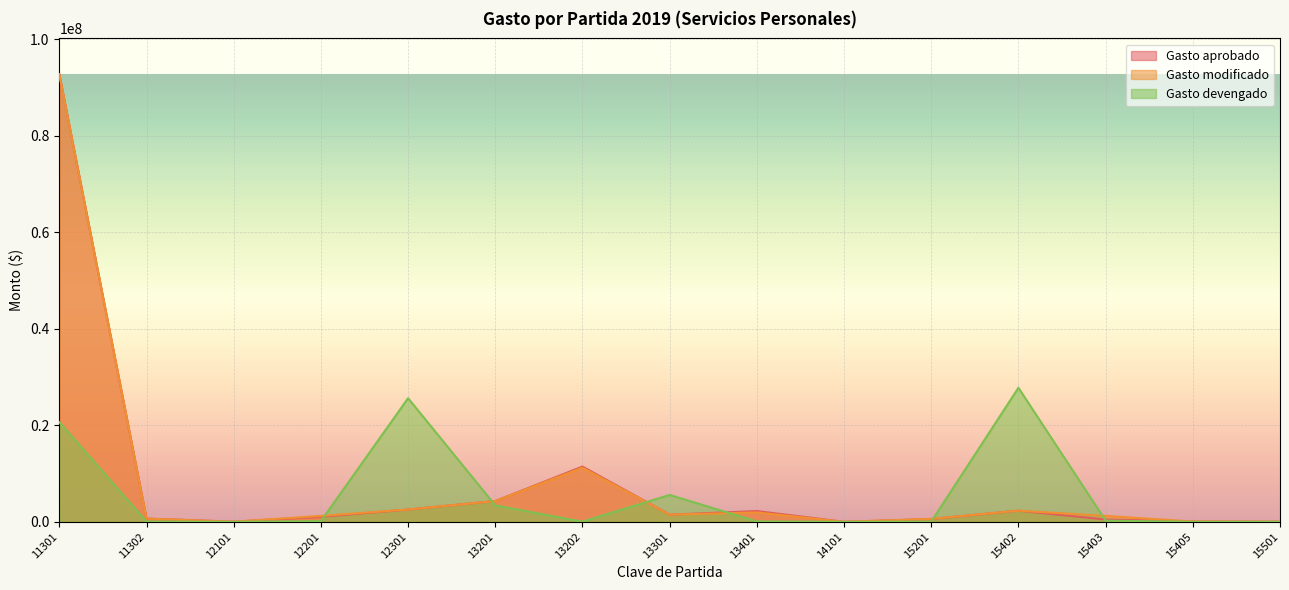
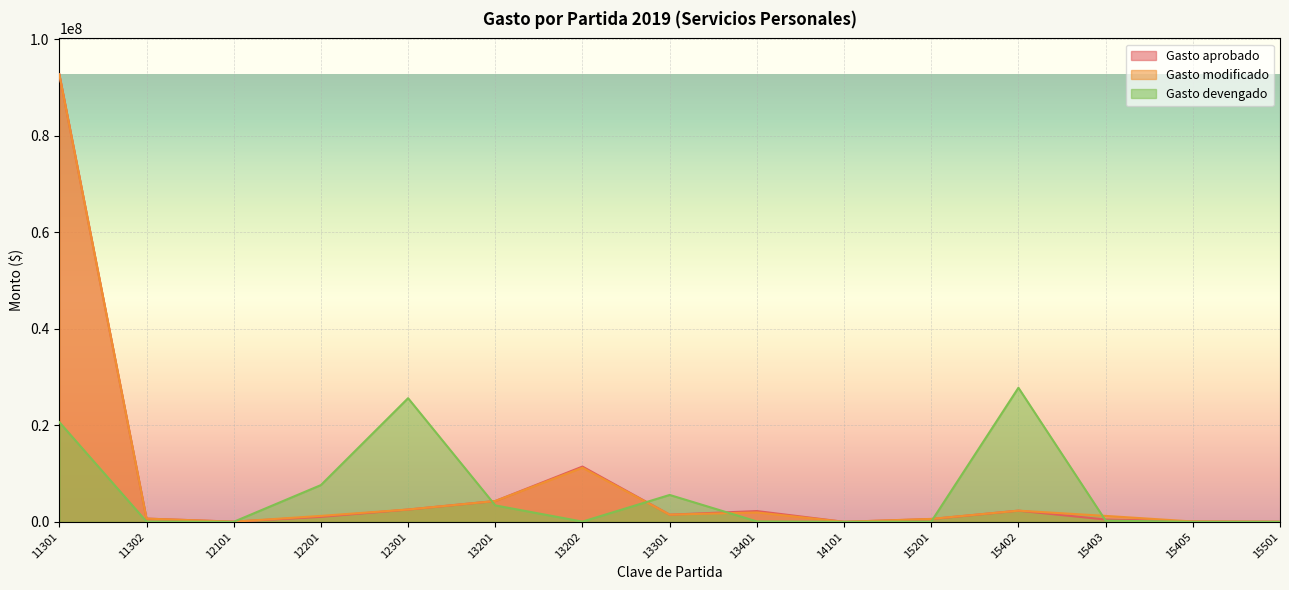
  {
    "Gasto devengado": {
      "11301": 21000000,
      "11302": 0,
-     "12201": 0,
+     "12201": 8000000,
      "12301": 26000000,
      "13201": 3000000,
      "13202": 0,
      "13301": 6000000,
      "13401": 0,
      "15201": 0,
      "15402": 28000000
    }
  }
